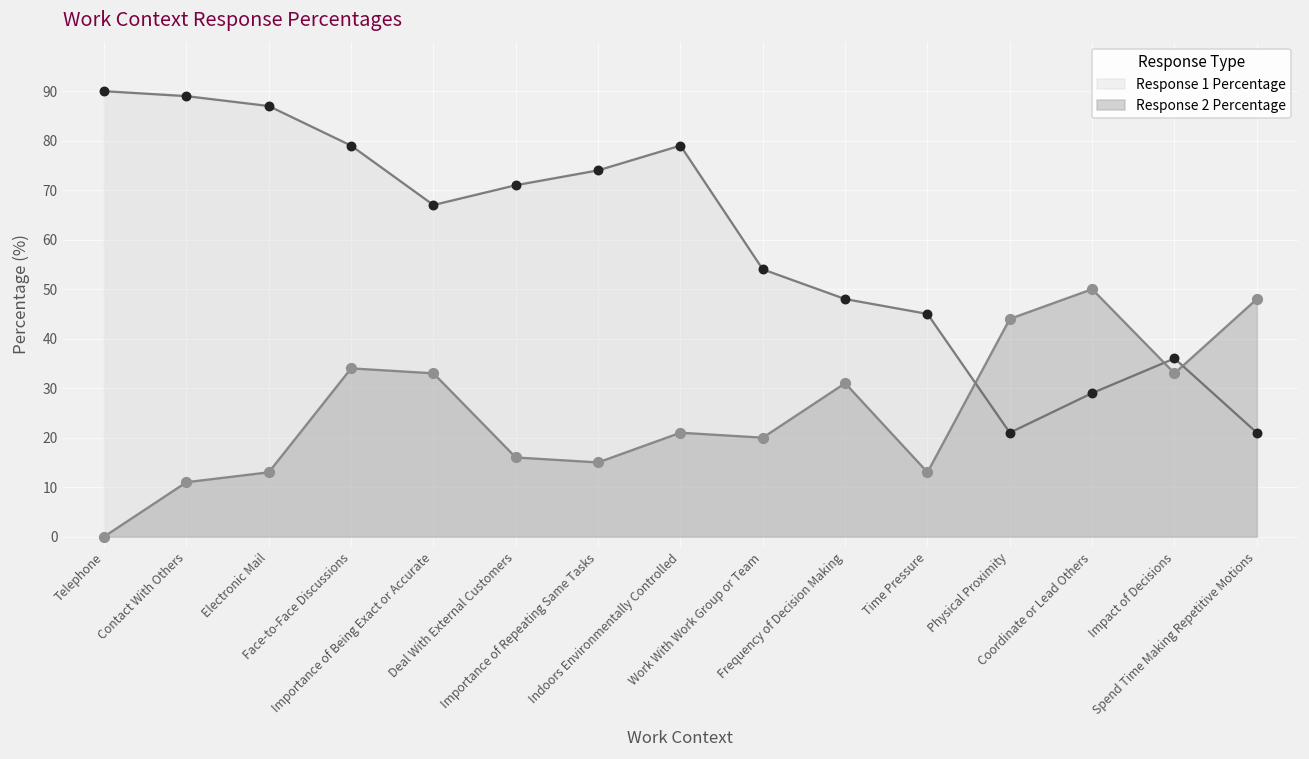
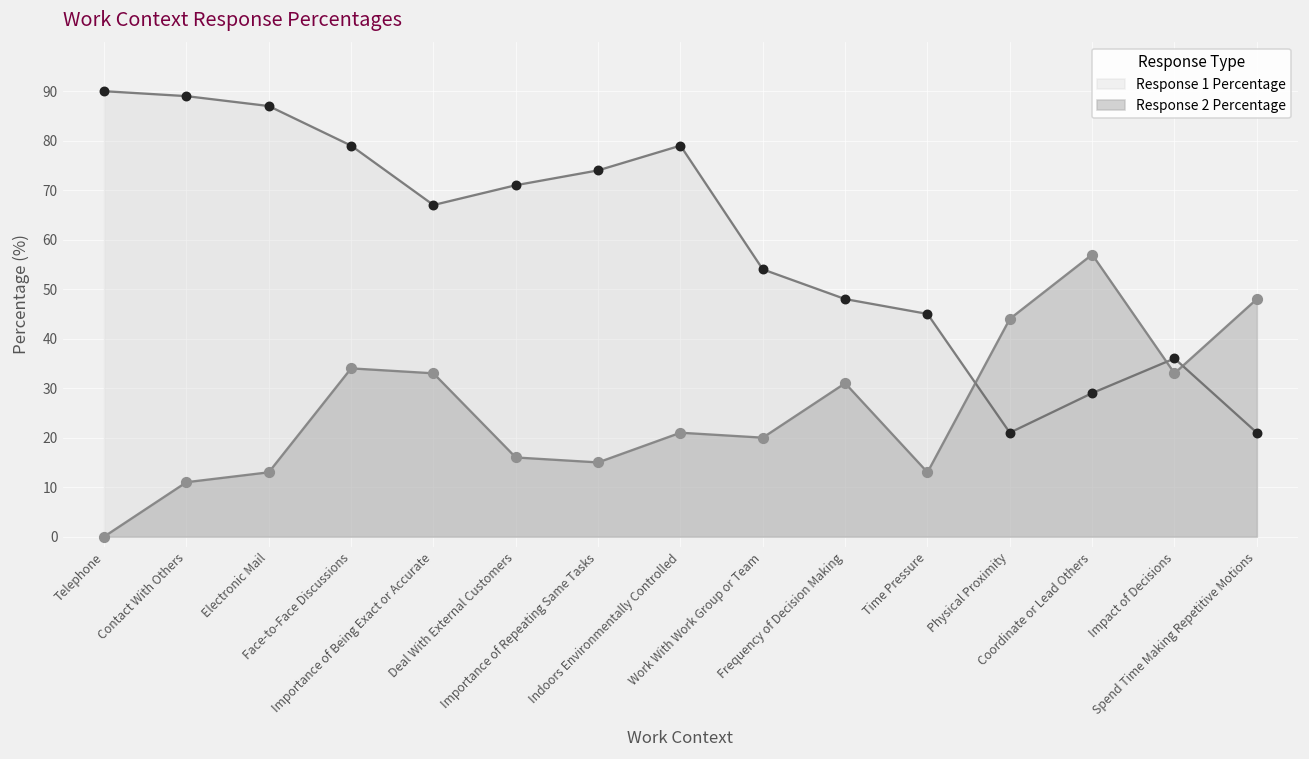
  {
    "Response 1 Percentage": {
      "Telephone": 90,
      "Contact With Others": 89,
      "Electronic Mail": 87,
      "Face-to-Face Discussions": 79,
      "Importance of Being Exact or Accurate": 67,
      "Deal With External Customers": 71,
      "Importance of Repeating Same Tasks": 74,
      "Indoors Environmentally Controlled": 79,
      "Work With Work Group or Team": 54,
      "Frequency of Decision Making": 48,
      "Time Pressure": 45,
      "Physical Proximity": 21,
      "Coordinate or Lead Others": 29,
      "Impact of Decisions": 36,
      "Spend Time Making Repetitive Motions": 21
    },
    "Response 2 Percentage": {
      "Telephone": 0,
      "Contact With Others": 11,
      "Electronic Mail": 13,
      "Face-to-Face Discussions": 34,
      "Importance of Being Exact or Accurate": 33,
      "Deal With External Customers": 16,
      "Importance of Repeating Same Tasks": 15,
      "Indoors Environmentally Controlled": 21,
      "Work With Work Group or Team": 20,
      "Frequency of Decision Making": 31,
      "Time Pressure": 13,
      "Physical Proximity": 44,
-     "Coordinate or Lead Others": 50,
+     "Coordinate or Lead Others": 57,
      "Impact of Decisions": 33,
      "Spend Time Making Repetitive Motions": 48
    }
  }
